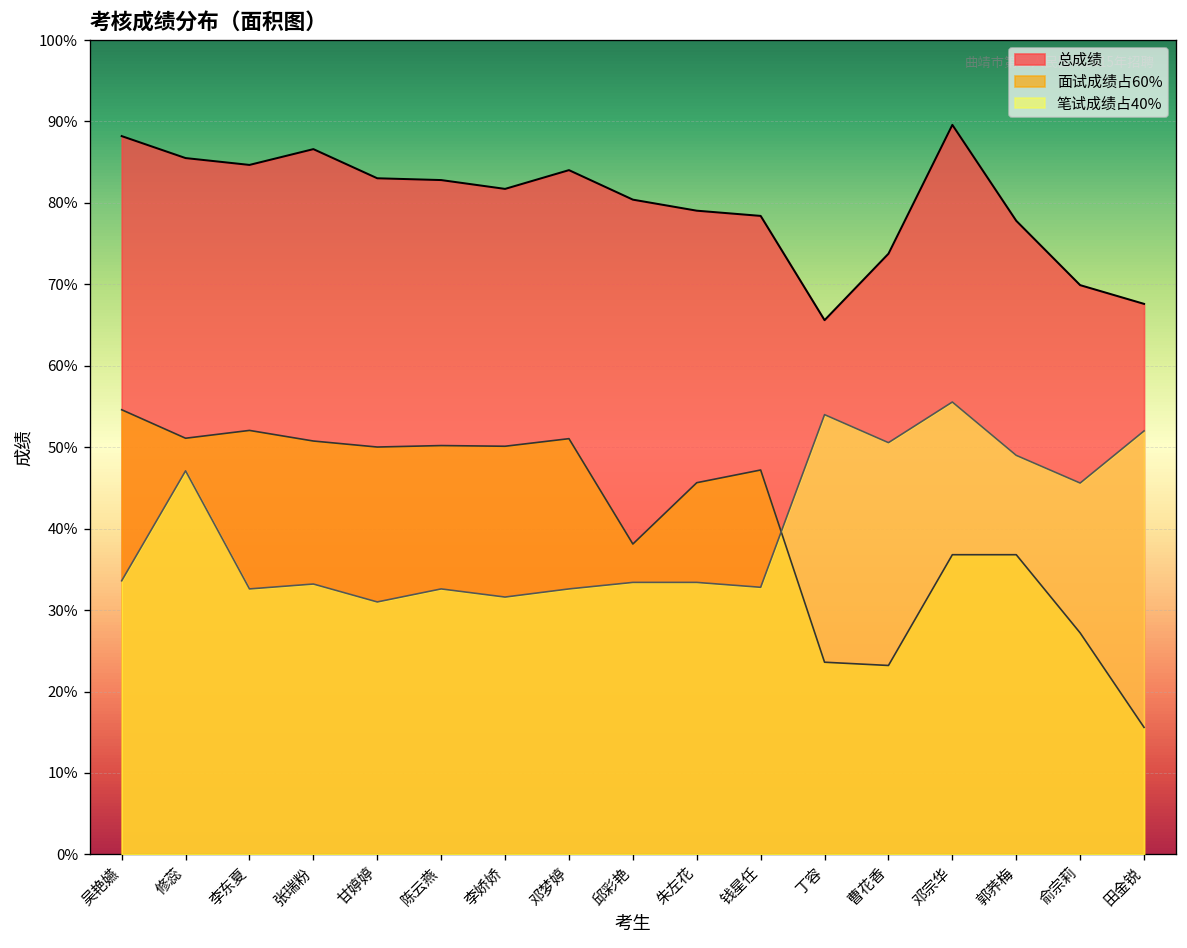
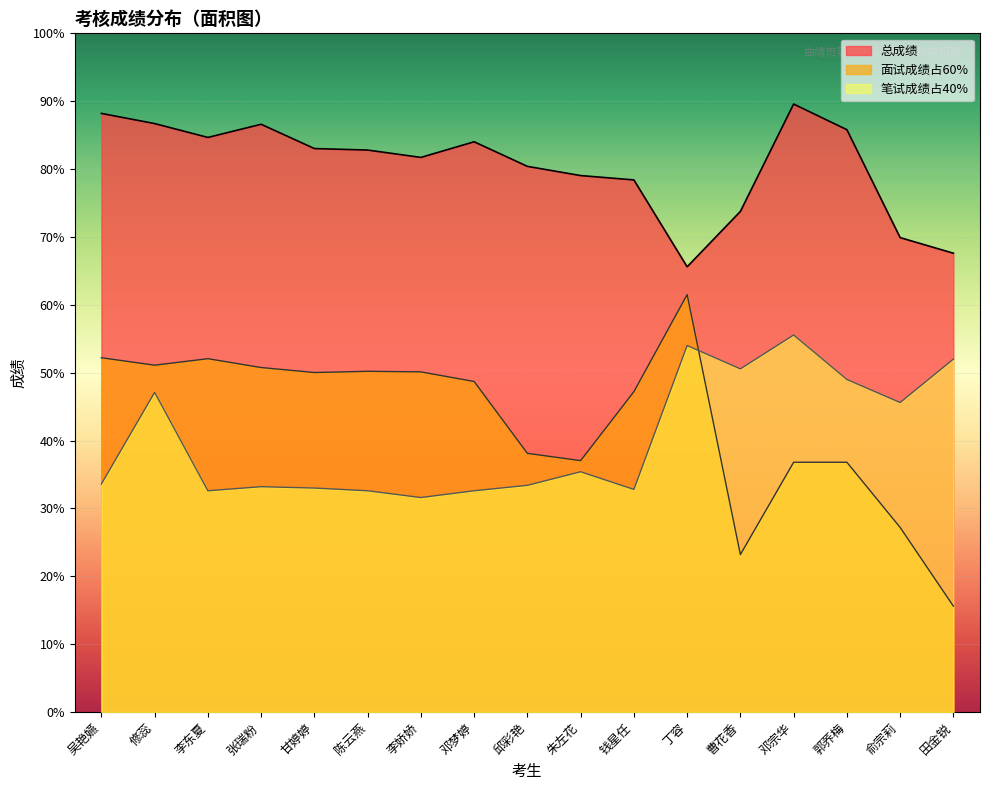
  {
    "总成绩": {
      "吴艳嬿": "88%",
-     "修蕊": "86%",
+     "修蕊": "87%",
      "李东夏": "85%",
      "张瑞粉": "87%",
      "甘婷婷": "83%",
      "陈云燕": "83%",
      "李娇娇": "82%",
      "邓梦婷": "84%",
      "邱彩艳": "80%",
      "朱左花": "79%",
      "钱星任": "78%",
      "丁容": "66%",
      "曹花香": "74%",
      "邓宗华": "90%",
-     "郭荞梅": "78%",
+     "郭荞梅": "86%",
      "俞宗莉": "70%",
      "田金锐": "68%"
    },
    "面试成绩占60%": {
-     "吴艳嬿": "55%",
+     "吴艳嬿": "52%",
      "修蕊": "51%",
      "李东夏": "52%",
      "张瑞粉": "51%",
      "甘婷婷": "50%",
      "陈云燕": "50%",
      "李娇娇": "50%",
-     "邓梦婷": "51%",
+     "邓梦婷": "49%",
      "邱彩艳": "38%",
-     "朱左花": "46%",
+     "朱左花": "37%",
      "钱星任": "47%",
-     "丁容": "24%",
+     "丁容": "62%",
      "曹花香": "23%",
      "邓宗华": "37%",
      "郭荞梅": "37%",
      "俞宗莉": "27%",
      "田金锐": "16%"
    },
    "笔试成绩占40%": {
      "吴艳嬿": "34%",
      "修蕊": "47%",
      "李东夏": "33%",
      "张瑞粉": "33%",
-     "甘婷婷": "31%",
+     "甘婷婷": "33%",
      "陈云燕": "33%",
      "李娇娇": "32%",
      "邓梦婷": "33%",
      "邱彩艳": "33%",
-     "朱左花": "33%",
+     "朱左花": "35%",
      "钱星任": "33%",
      "丁容": "54%",
      "曹花香": "51%",
      "邓宗华": "56%",
      "郭荞梅": "49%",
      "俞宗莉": "46%",
      "田金锐": "52%"
    }
  }
